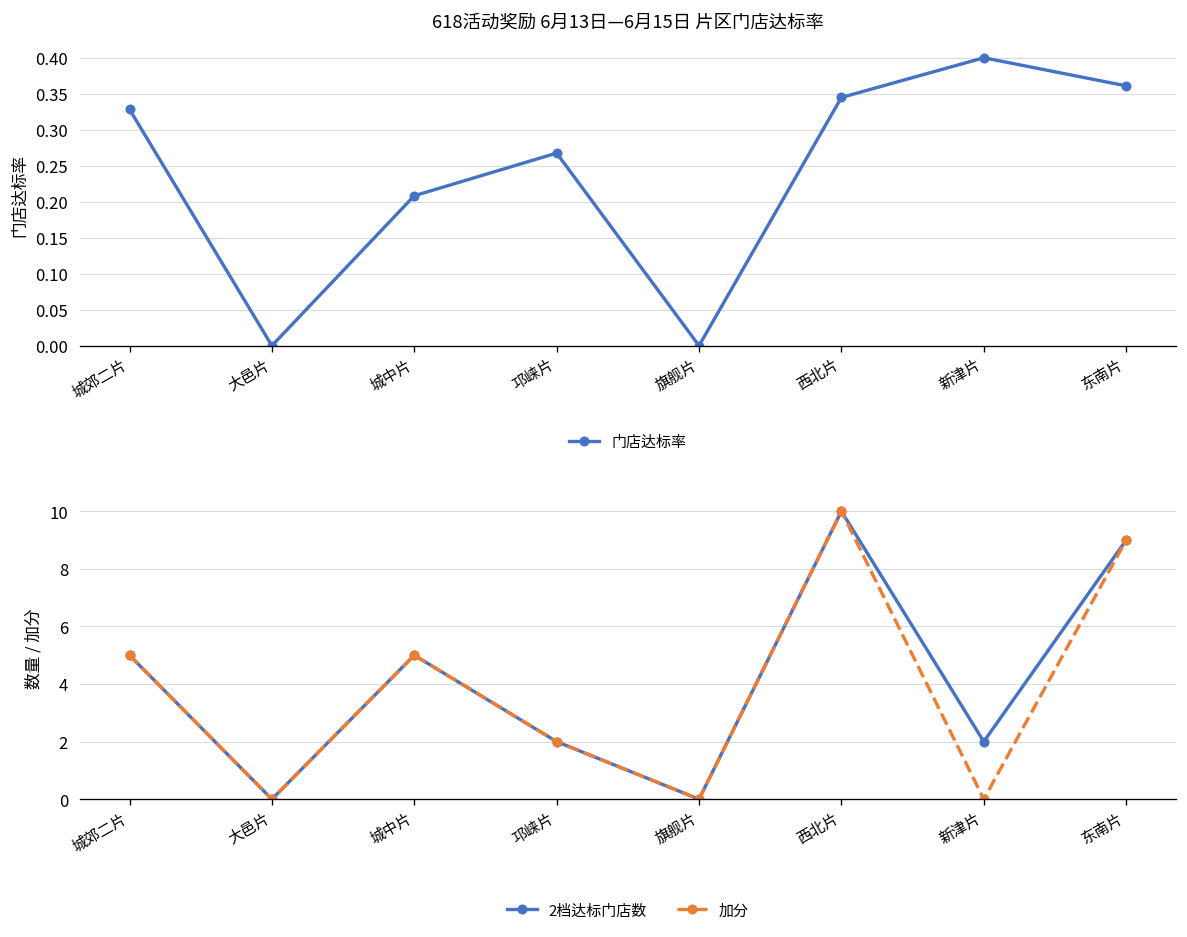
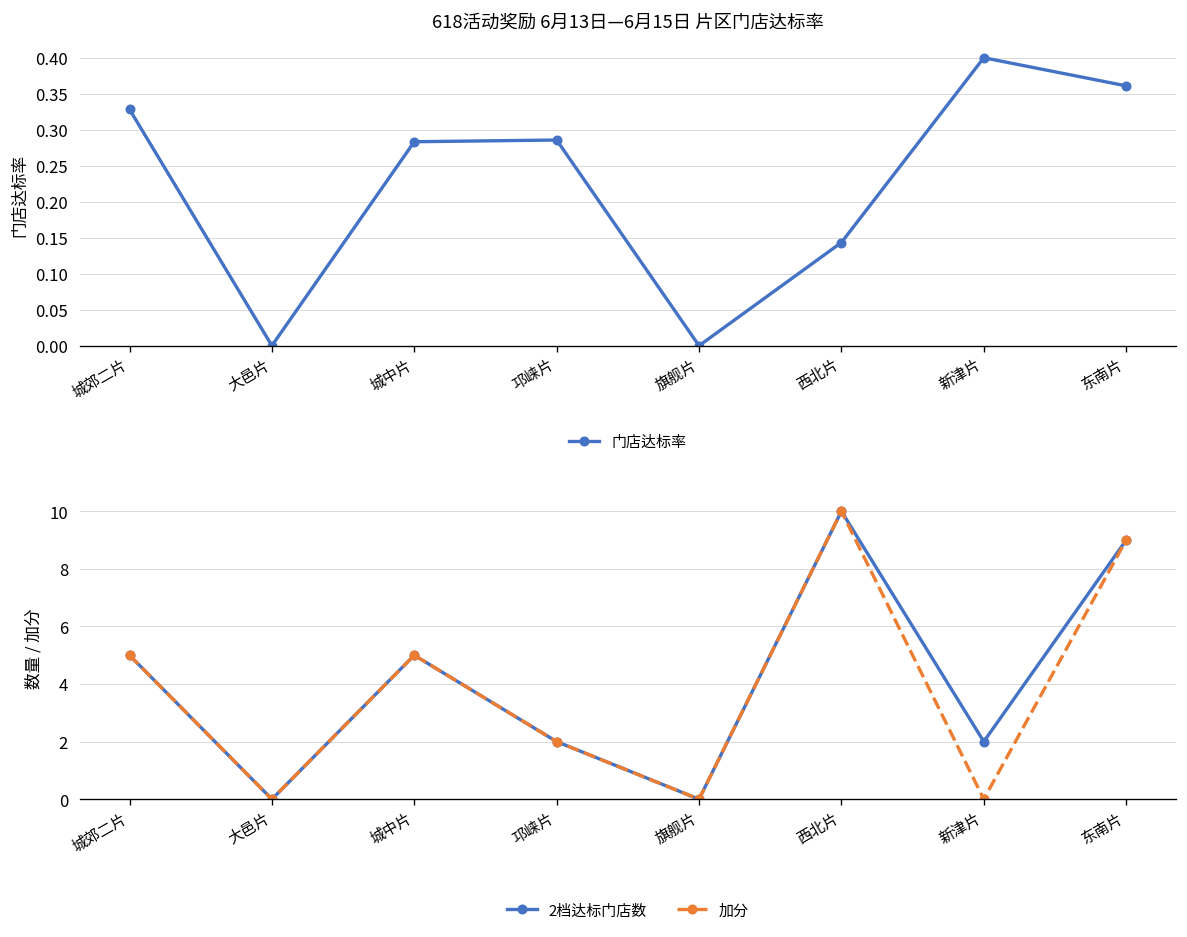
  {
    "618活动奖励 6月13日—6月15日 片区门店达标率": {
      "城郊二片": 0.33,
      "大邑片": 0.00,
-     "城中片": 0.21,
-     "邛崃片": 0.27,
+     "城中片": 0.28,
+     "邛崃片": 0.29,
      "旗舰片": 0.00,
-     "西北片": 0.34,
+     "西北片": 0.14,
      "新津片": 0.40,
      "东南片": 0.36
    }
  }
